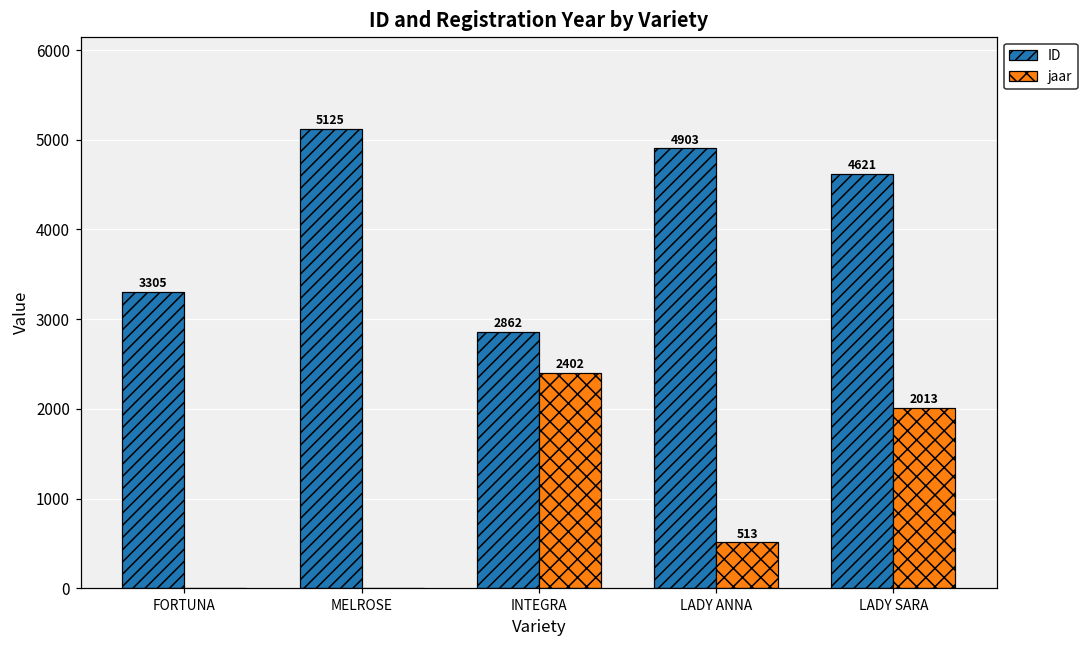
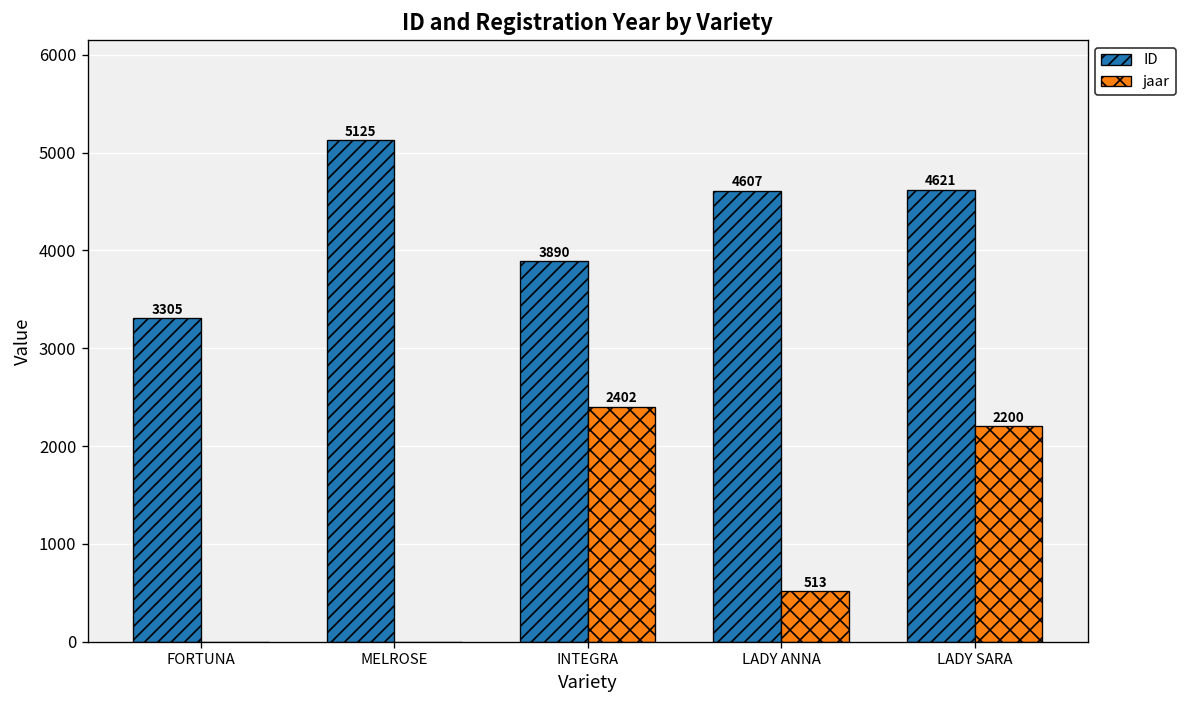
  {
    "ID": {
      "FORTUNA": 3305,
      "MELROSE": 5125,
-     "INTEGRA": 2862,
-     "LADY ANNA": 4903,
+     "INTEGRA": 3890,
+     "LADY ANNA": 4607,
      "LADY SARA": 4621
    },
    "jaar": {
      "INTEGRA": 2402,
      "LADY ANNA": 513,
-     "LADY SARA": 2013
+     "LADY SARA": 2200
    }
  }
